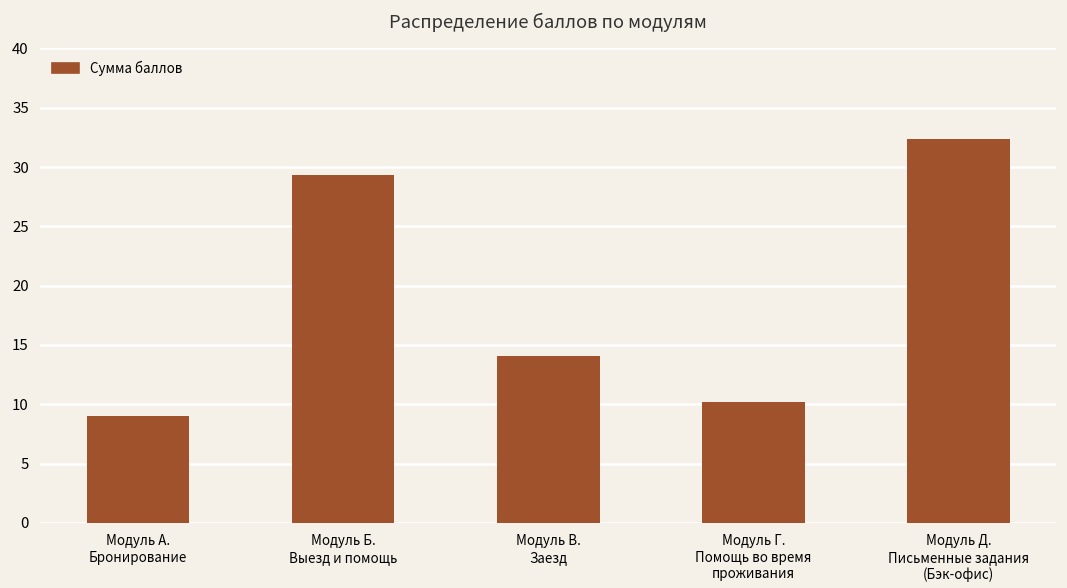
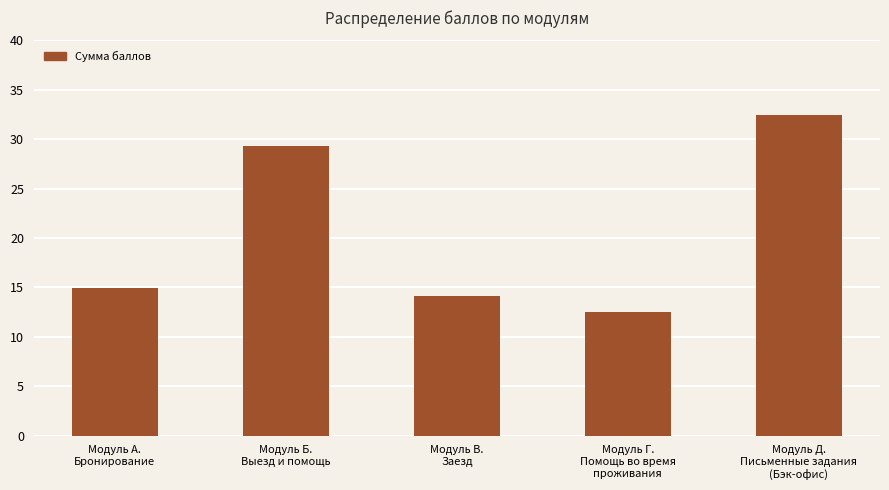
  {
-   "Модуль А. Бронирование": 9,
+   "Модуль А. Бронирование": 15,
    "Модуль Б. Выезд и помощь": 29,
    "Модуль В. Заезд": 14,
-   "Модуль Г. Помощь во время проживания": 10,
+   "Модуль Г. Помощь во время проживания": 13,
    "Модуль Д. Письменные задания (Бэк-офис)": 32
  }
